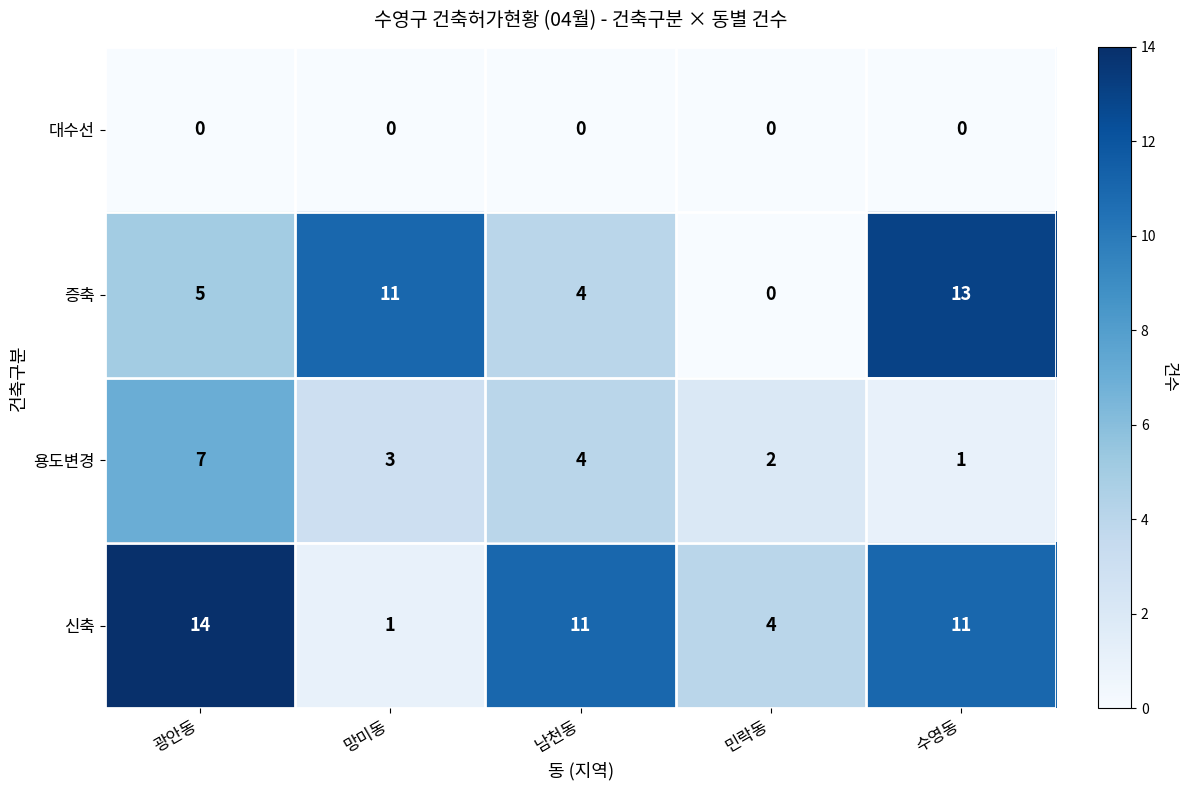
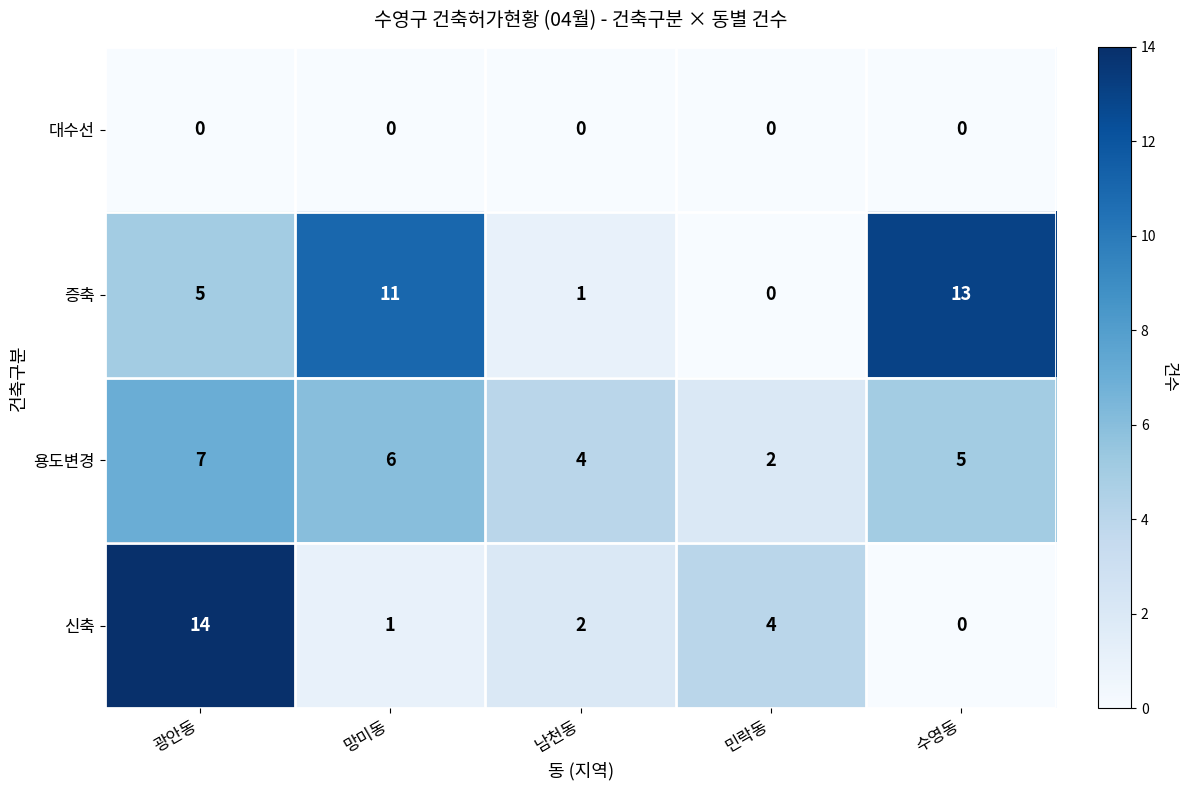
  {
    "대수선": {
      "광안동": 0,
      "망미동": 0,
      "남천동": 0,
      "민락동": 0,
      "수영동": 0
    },
    "증축": {
      "광안동": 5,
      "망미동": 11,
-     "남천동": 4,
+     "남천동": 1,
      "민락동": 0,
      "수영동": 13
    },
    "용도변경": {
      "광안동": 7,
-     "망미동": 3,
+     "망미동": 6,
      "남천동": 4,
      "민락동": 2,
-     "수영동": 1
+     "수영동": 5
    },
    "신축": {
      "광안동": 14,
      "망미동": 1,
-     "남천동": 11,
+     "남천동": 2,
      "민락동": 4,
-     "수영동": 11
+     "수영동": 0
    }
  }
